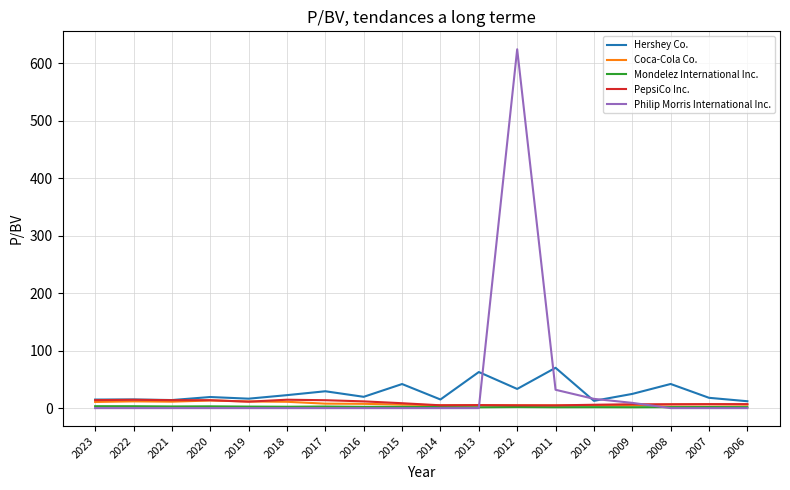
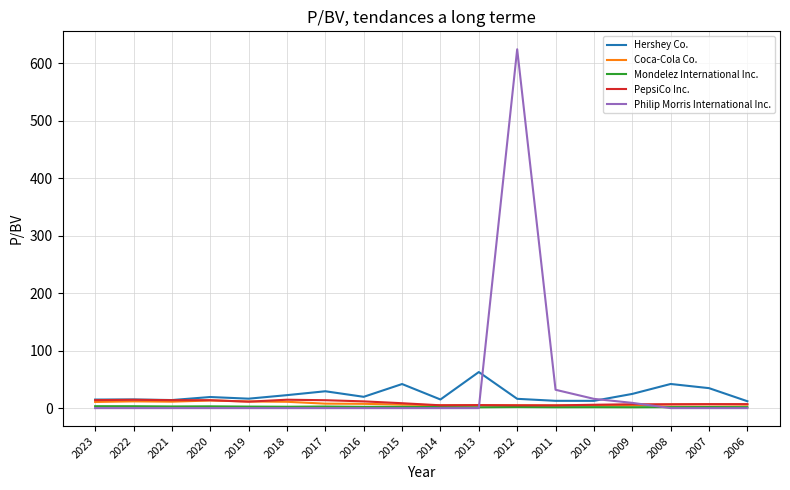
  {
    "Hershey Co.": {
      "2020": 20,
      "2019": 20,
      "2018": 20,
      "2017": 30,
      "2016": 20,
      "2015": 40,
      "2014": 20,
      "2013": 60,
-     "2012": 30,
-     "2011": 70,
+     "2012": 20,
+     "2011": 10,
      "2009": 20,
      "2008": 40,
-     "2007": 20,
+     "2007": 30,
      "2006": 10
    },
    "Coca-Cola Co.": {
      "2017": 10
    },
    "PepsiCo Inc.": {
      "2017": 10
    },
    "Philip Morris International Inc.": {
      "2012": 620,
      "2011": 30
    }
  }
